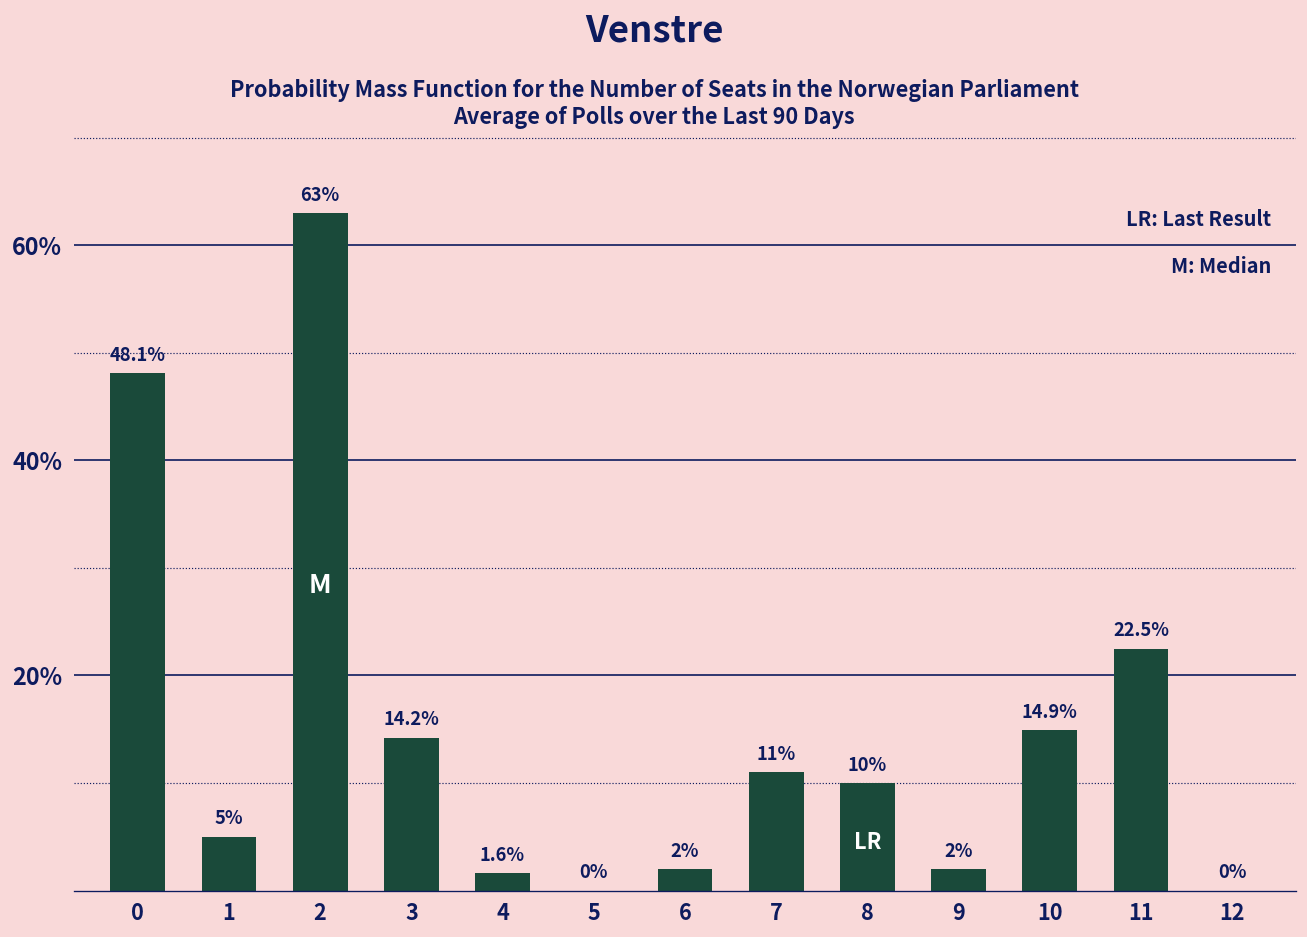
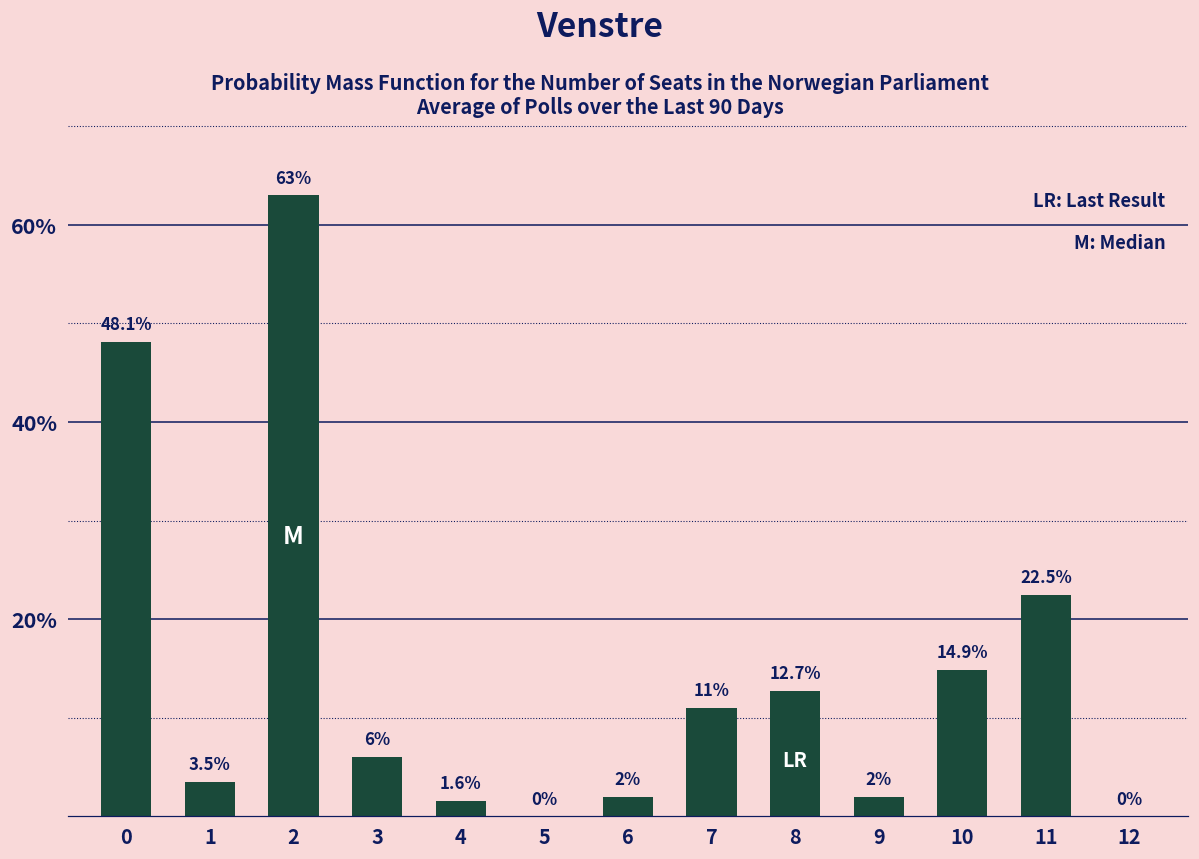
  {
    "0": "48.1%",
-   "1": "5%",
+   "1": "3.5%",
    "2": "63%",
-   "3": "14.2%",
+   "3": "6%",
    "4": "1.6%",
    "5": "0%",
    "6": "2%",
    "7": "11%",
-   "8": "10%",
+   "8": "12.7%",
    "9": "2%",
    "10": "14.9%",
    "11": "22.5%",
    "12": "0%"
  }
